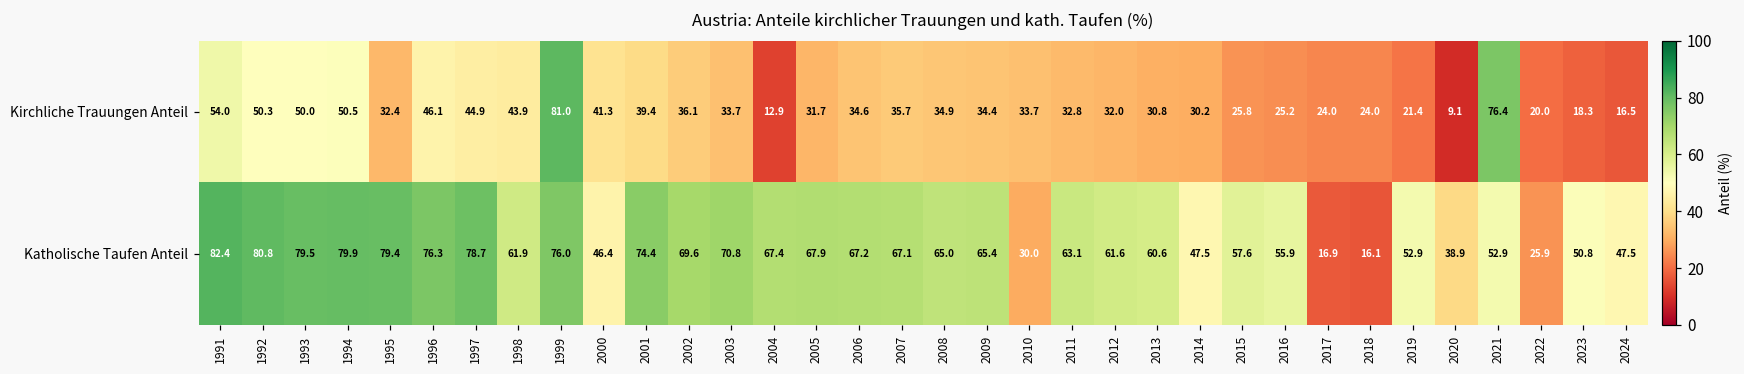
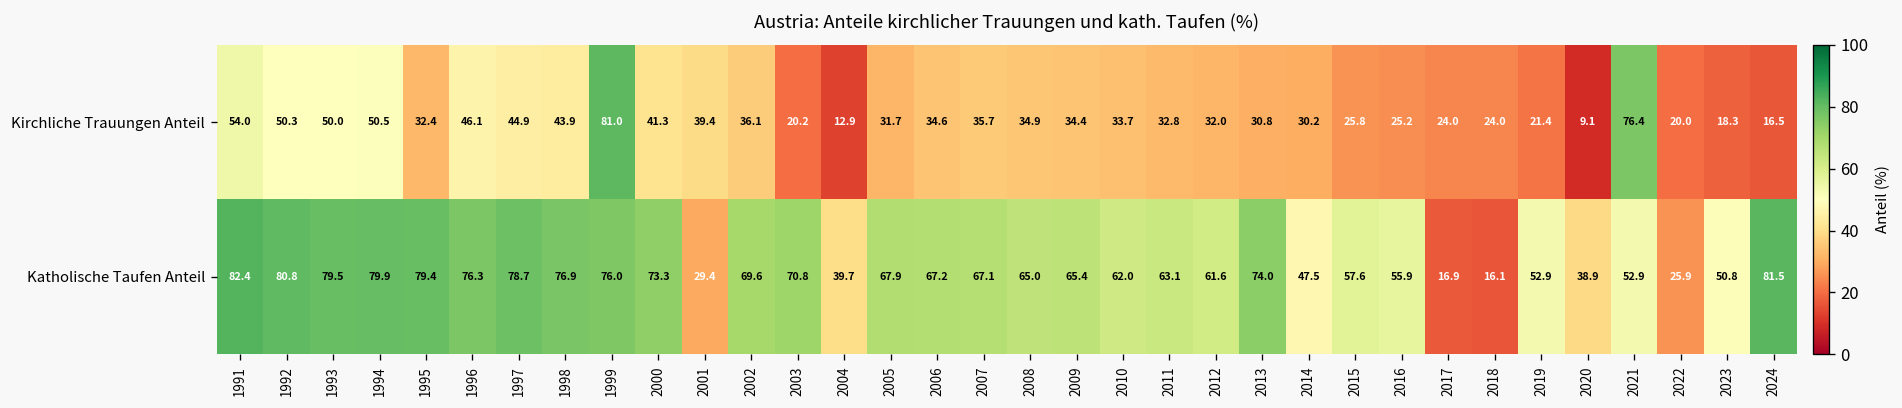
  {
    "Kirchliche Trauungen Anteil": {
      "1991": 54.0,
      "1992": 50.3,
      "1993": 50.0,
      "1994": 50.5,
      "1995": 32.4,
      "1996": 46.1,
      "1997": 44.9,
      "1998": 43.9,
      "1999": 81.0,
      "2000": 41.3,
      "2001": 39.4,
      "2002": 36.1,
-     "2003": 33.7,
+     "2003": 20.2,
      "2004": 12.9,
      "2005": 31.7,
      "2006": 34.6,
      "2007": 35.7,
      "2008": 34.9,
      "2009": 34.4,
      "2010": 33.7,
      "2011": 32.8,
      "2012": 32.0,
      "2013": 30.8,
      "2014": 30.2,
      "2015": 25.8,
      "2016": 25.2,
      "2017": 24.0,
      "2018": 24.0,
      "2019": 21.4,
      "2020": 9.1,
      "2021": 76.4,
      "2022": 20.0,
      "2023": 18.3,
      "2024": 16.5
    },
    "Katholische Taufen Anteil": {
      "1991": 82.4,
      "1992": 80.8,
      "1993": 79.5,
      "1994": 79.9,
      "1995": 79.4,
      "1996": 76.3,
      "1997": 78.7,
-     "1998": 61.9,
+     "1998": 76.9,
      "1999": 76.0,
-     "2000": 46.4,
-     "2001": 74.4,
+     "2000": 73.3,
+     "2001": 29.4,
      "2002": 69.6,
      "2003": 70.8,
-     "2004": 67.4,
+     "2004": 39.7,
      "2005": 67.9,
      "2006": 67.2,
      "2007": 67.1,
      "2008": 65.0,
      "2009": 65.4,
-     "2010": 30.0,
+     "2010": 62.0,
      "2011": 63.1,
      "2012": 61.6,
-     "2013": 60.6,
+     "2013": 74.0,
      "2014": 47.5,
      "2015": 57.6,
      "2016": 55.9,
      "2017": 16.9,
      "2018": 16.1,
      "2019": 52.9,
      "2020": 38.9,
      "2021": 52.9,
      "2022": 25.9,
      "2023": 50.8,
-     "2024": 47.5
+     "2024": 81.5
    }
  }
